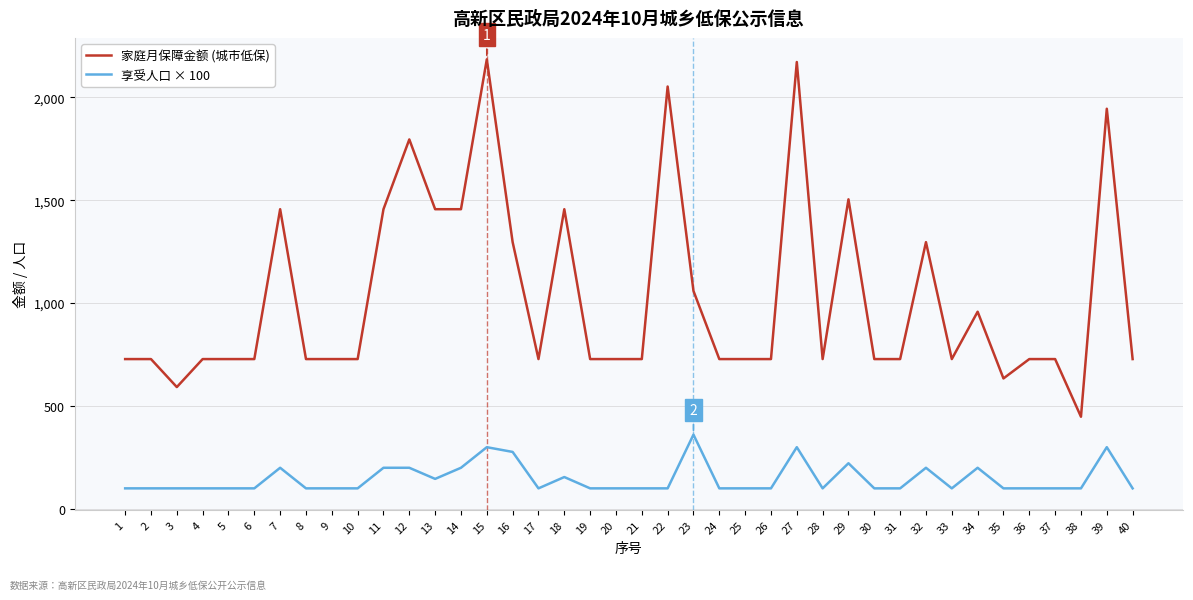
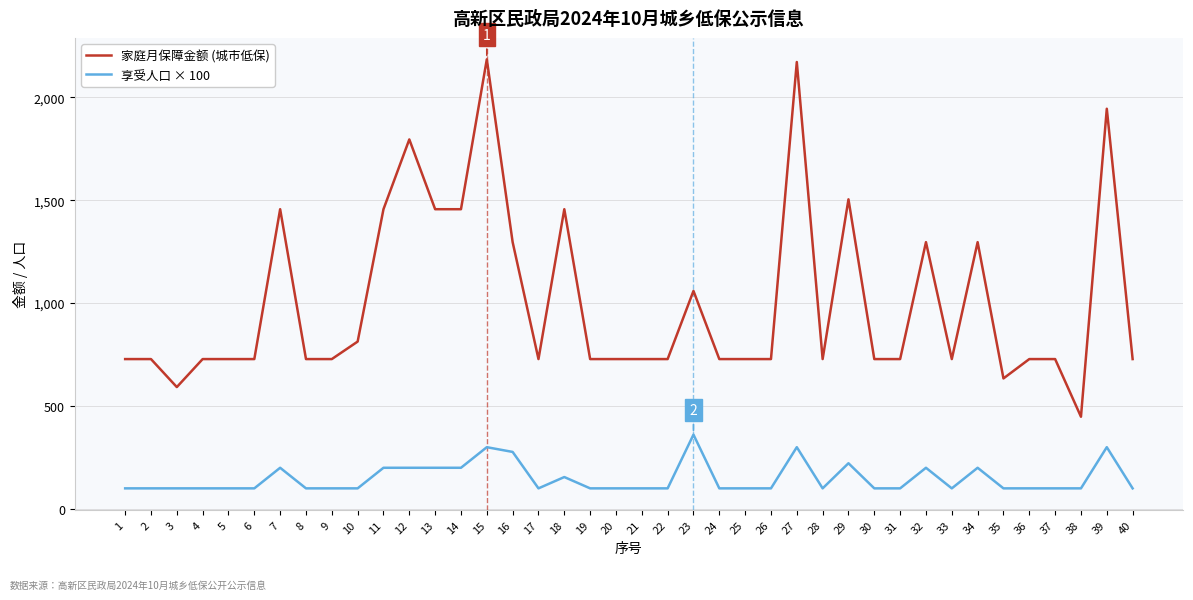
  {
    "家庭月保障金额 (城市低保)": {
      "1": "730",
      "2": "730",
      "3": "590",
      "4": "730",
      "5": "730",
      "6": "730",
      "7": "1,460",
      "8": "730",
      "9": "730",
-     "10": "730",
+     "10": "810",
      "11": "1,460",
      "12": "1,800",
      "13": "1,460",
      "14": "1,460",
      "16": "1,300",
      "17": "730",
      "18": "1,460",
      "19": "730",
      "20": "730",
      "21": "730",
-     "22": "2,050",
+     "22": "730",
      "23": "1,060",
      "24": "730",
      "25": "730",
      "26": "730",
      "27": "2,170",
      "28": "730",
      "29": "1,500",
      "30": "730",
      "31": "730",
      "32": "1,300",
      "33": "730",
-     "34": "960",
+     "34": "1,300",
      "35": "630",
      "36": "730",
      "37": "730",
      "38": "450",
      "39": "1,940",
      "40": "730"
    },
    "享受人口 × 100": {
      "1": "100",
      "2": "100",
      "3": "100",
      "4": "100",
      "5": "100",
      "6": "100",
      "7": "200",
      "8": "100",
      "9": "100",
      "10": "100",
      "11": "200",
      "12": "200",
-     "13": "150",
+     "13": "200",
      "14": "200",
      "15": "300",
      "16": "280",
      "17": "100",
      "18": "160",
      "19": "100",
      "20": "100",
      "21": "100",
      "22": "100",
      "24": "100",
      "25": "100",
      "26": "100",
      "27": "300",
      "28": "100",
      "29": "220",
      "30": "100",
      "31": "100",
      "32": "200",
      "33": "100",
      "34": "200",
      "35": "100",
      "36": "100",
      "37": "100",
      "38": "100",
      "39": "300",
      "40": "100"
    }
  }
